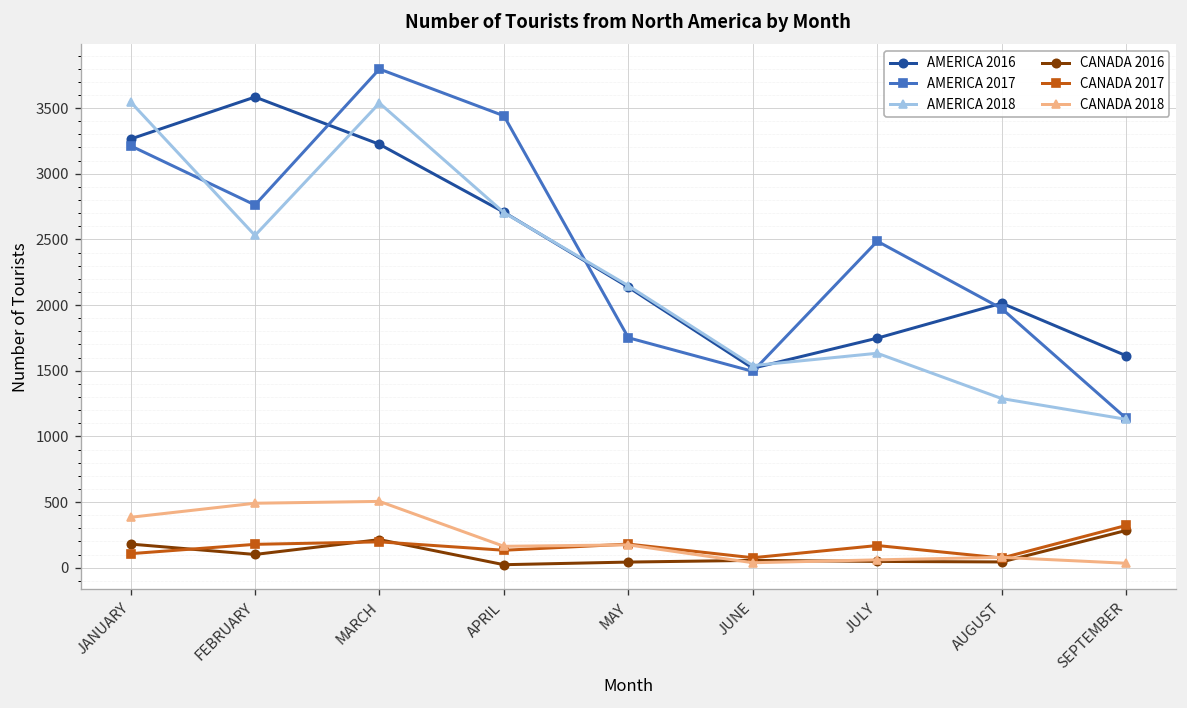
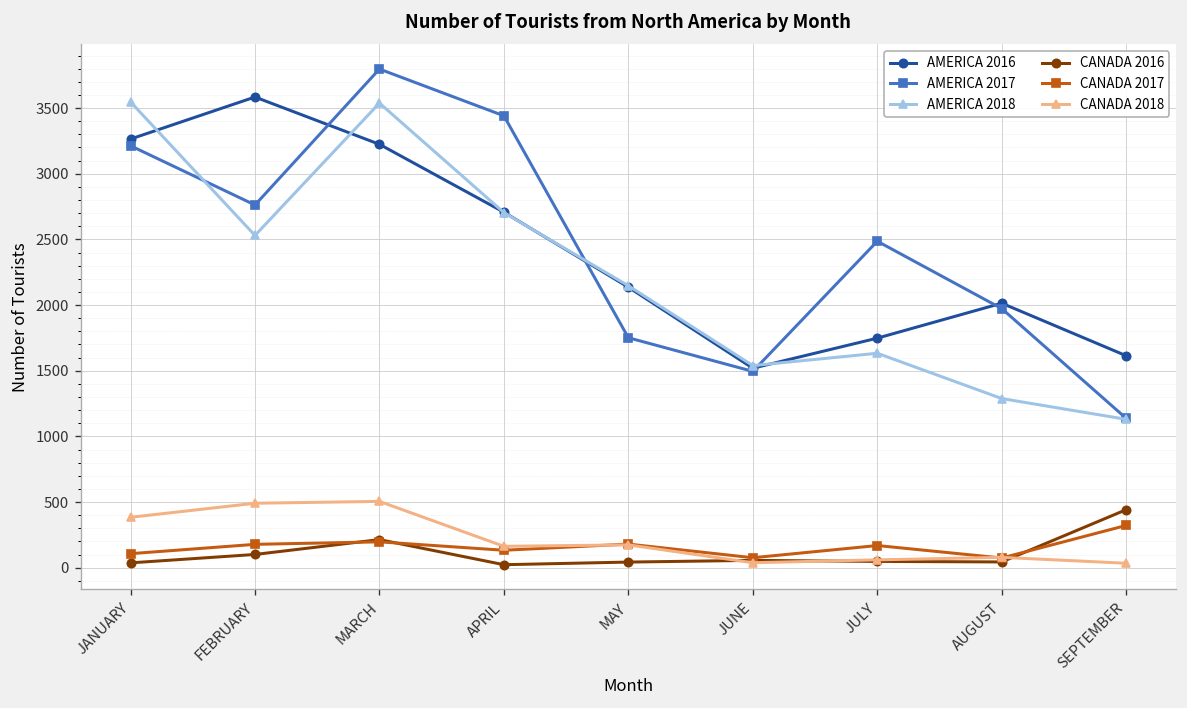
  {
    "AMERICA 2016": {
      "JANUARY": 3260,
      "FEBRUARY": 3580,
      "MARCH": 3220,
      "JULY": 1750,
      "AUGUST": 2010,
      "SEPTEMBER": 1610
    },
    "AMERICA 2017": {
      "JANUARY": 3210,
      "FEBRUARY": 2760,
      "MARCH": 3800,
      "APRIL": 3440,
      "MAY": 1750,
      "JUNE": 1500,
      "JULY": 2490,
      "AUGUST": 1970
    },
    "AMERICA 2018": {
      "JANUARY": 3550,
      "FEBRUARY": 2530,
      "MARCH": 3540,
      "JULY": 1630,
      "AUGUST": 1290
    },
    "CANADA 2016": {
-     "JANUARY": 180,
+     "JANUARY": 40,
      "FEBRUARY": 100,
      "APRIL": 20,
      "MAY": 40,
      "AUGUST": 40,
-     "SEPTEMBER": 280
+     "SEPTEMBER": 440
    },
    "CANADA 2017": {
      "JANUARY": 110,
      "FEBRUARY": 180,
      "APRIL": 130,
      "JULY": 170,
      "SEPTEMBER": 320
    },
    "CANADA 2018": {
      "JANUARY": 380,
      "FEBRUARY": 490,
      "MARCH": 510,
      "APRIL": 160,
      "SEPTEMBER": 30
    }
  }
